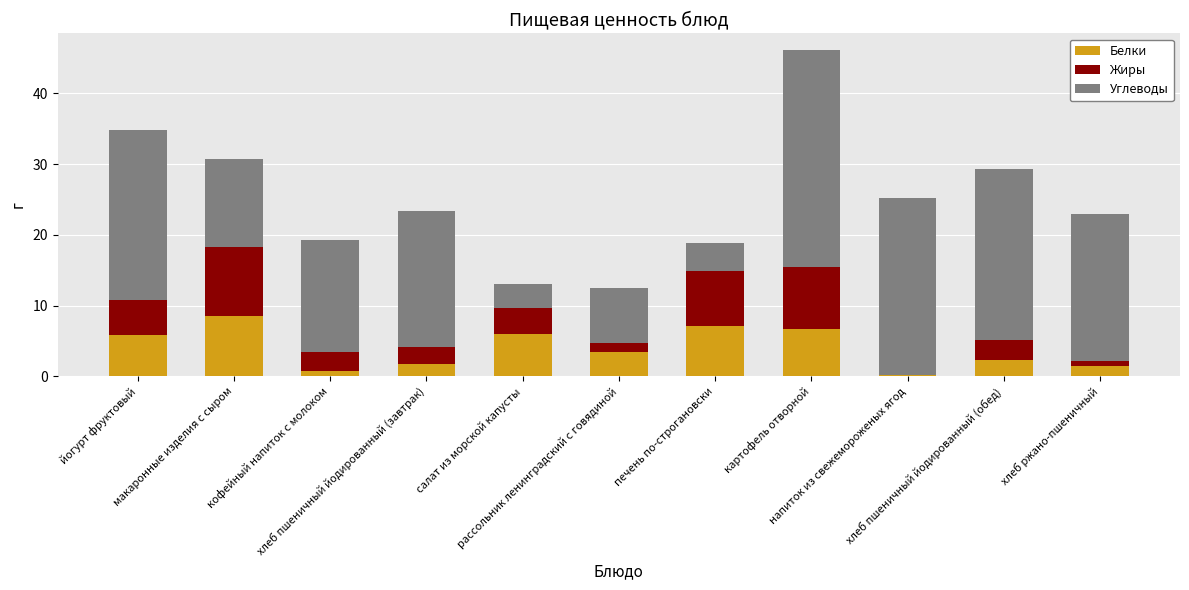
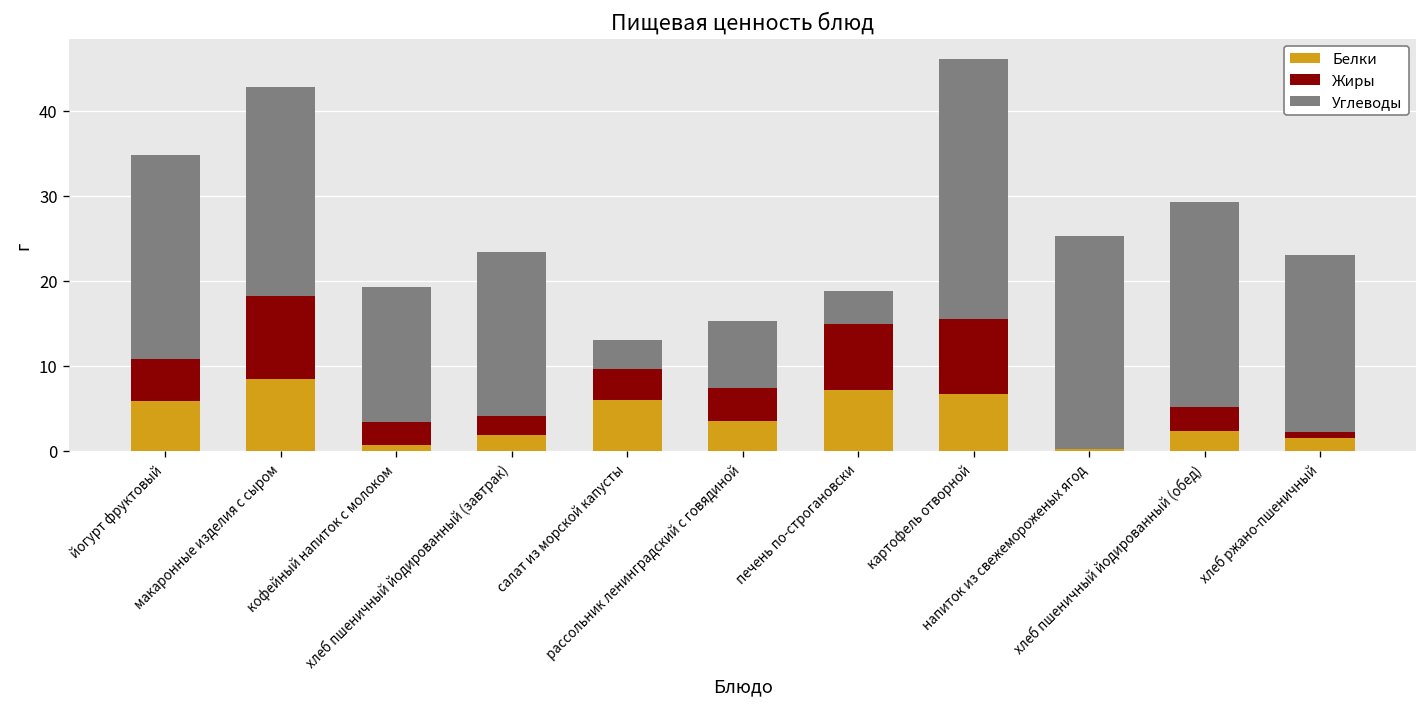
  {
    "Белки": {
      "йогурт фруктовый": 6,
      "макаронные изделия с сыром": 8,
      "кофейный напиток с молоком": 1,
      "хлеб пшеничный йодированный (завтрак)": 2,
      "салат из морской капусты": 6,
      "рассольник ленинградский с говядиной": 3,
      "печень по-строгановски": 7,
      "картофель отворной": 7,
      "хлеб пшеничный йодированный (обед)": 2,
      "хлеб ржано-пшеничный": 2
    },
    "Жиры": {
      "йогурт фруктовый": 5,
      "макаронные изделия с сыром": 10,
      "кофейный напиток с молоком": 3,
      "хлеб пшеничный йодированный (завтрак)": 2,
      "салат из морской капусты": 4,
-     "рассольник ленинградский с говядиной": 1,
+     "рассольник ленинградский с говядиной": 4,
      "печень по-строгановски": 8,
      "картофель отворной": 9,
      "напиток из свежемороженых ягод": 0,
      "хлеб пшеничный йодированный (обед)": 3,
      "хлеб ржано-пшеничный": 1
    },
    "Углеводы": {
      "йогурт фруктовый": 24,
-     "макаронные изделия с сыром": 12,
+     "макаронные изделия с сыром": 25,
      "кофейный напиток с молоком": 16,
      "хлеб пшеничный йодированный (завтрак)": 19,
      "салат из морской капусты": 3,
      "рассольник ленинградский с говядиной": 8,
      "печень по-строгановски": 4,
      "картофель отворной": 31,
      "напиток из свежемороженых ягод": 25,
      "хлеб пшеничный йодированный (обед)": 24,
      "хлеб ржано-пшеничный": 21
    }
  }
